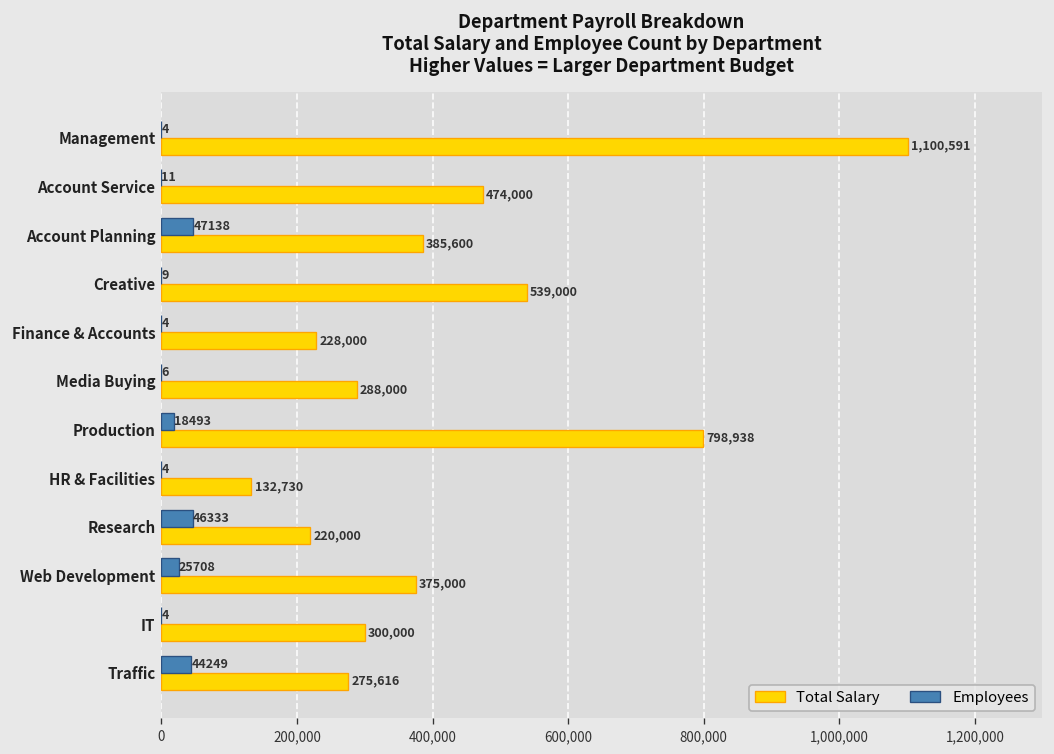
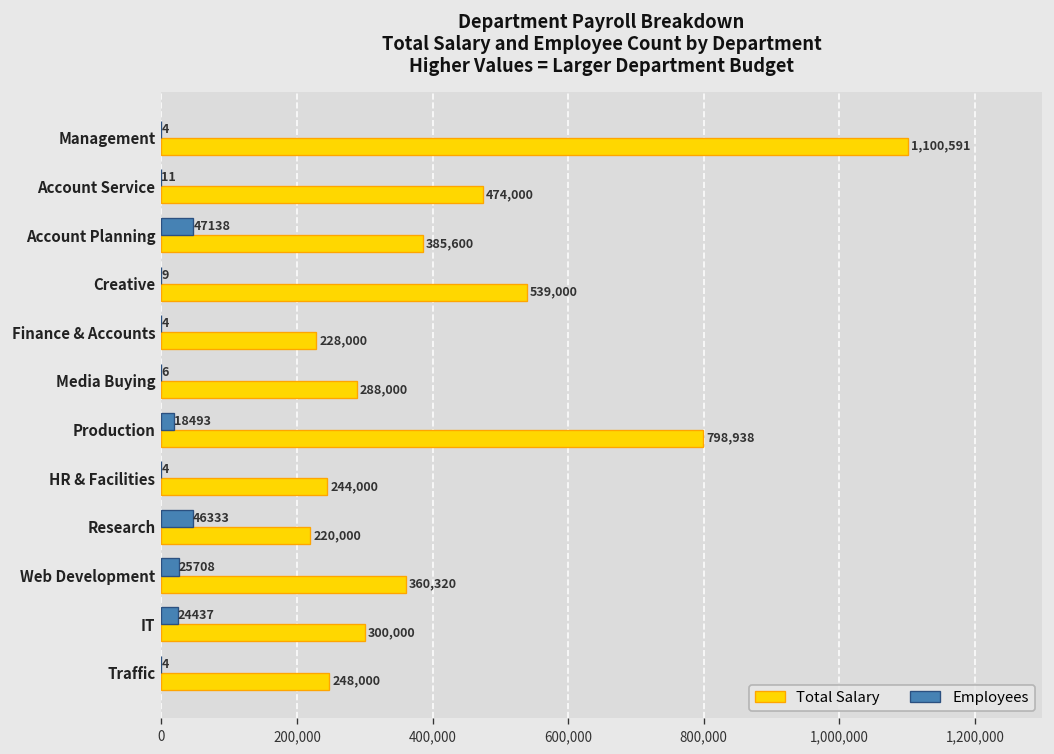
  {
    "Total Salary": {
      "Management": "1,100,591",
      "Account Service": "474,000",
      "Account Planning": "385,600",
      "Creative": "539,000",
      "Finance & Accounts": "228,000",
      "Media Buying": "288,000",
      "Production": "798,938",
-     "HR & Facilities": "132,730",
+     "HR & Facilities": "244,000",
      "Research": "220,000",
-     "Web Development": "375,000",
+     "Web Development": "360,320",
      "IT": "300,000",
-     "Traffic": "275,616"
+     "Traffic": "248,000"
    },
    "Employees": {
      "Management": "4",
      "Account Service": "11",
      "Account Planning": "47138",
      "Creative": "9",
      "Finance & Accounts": "4",
      "Media Buying": "6",
      "Production": "18493",
      "HR & Facilities": "4",
      "Research": "46333",
      "Web Development": "25708",
-     "IT": "4",
-     "Traffic": "44249"
+     "IT": "24437",
+     "Traffic": "4"
    }
  }
